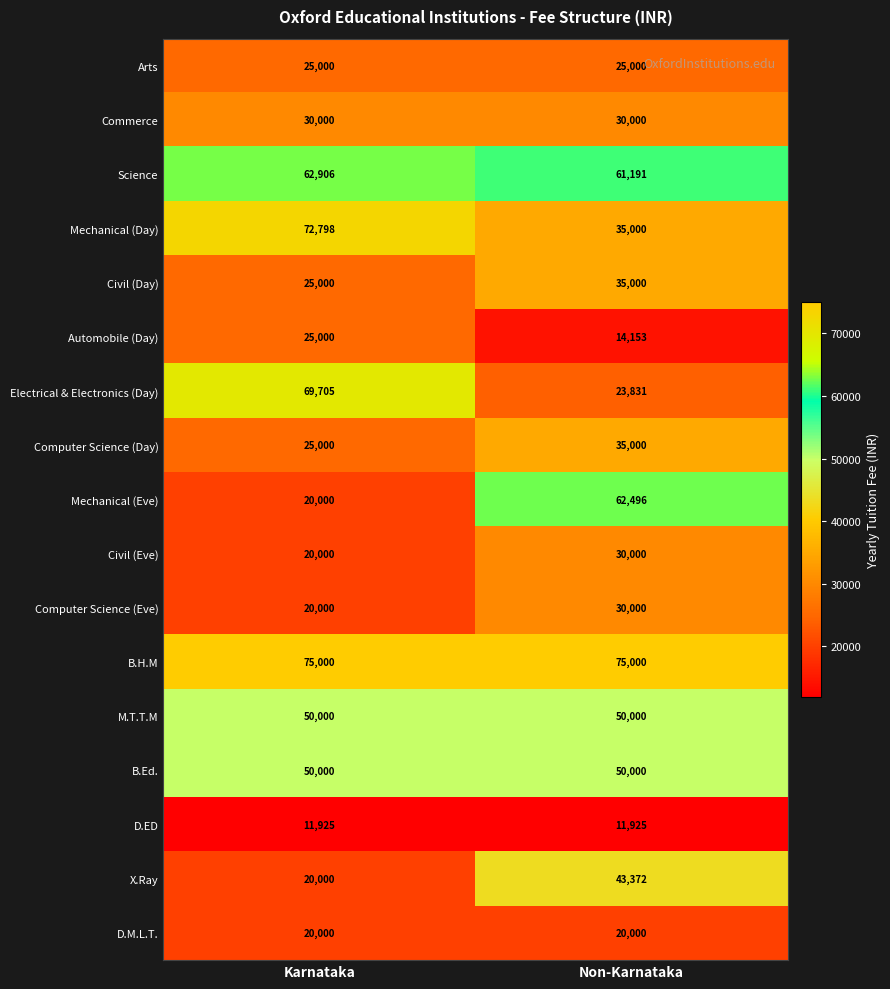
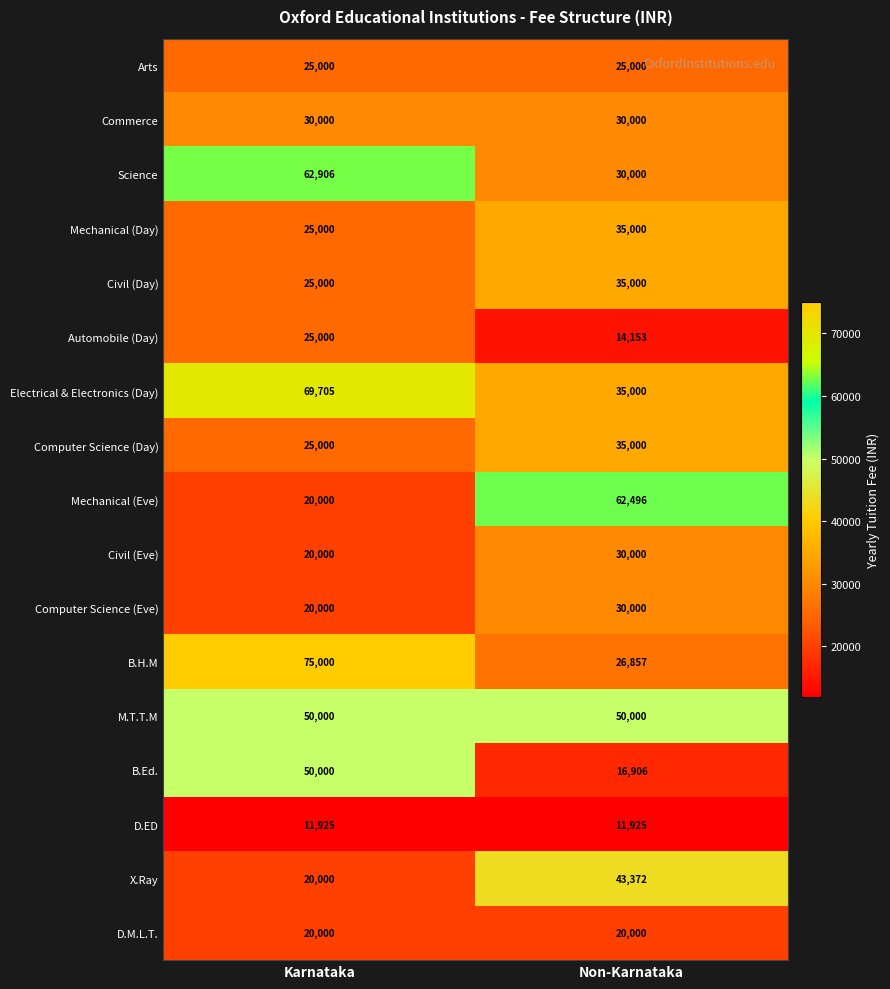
  {
    "Arts": {
      "Karnataka": "25,000"
    },
    "Commerce": {
      "Karnataka": "30,000",
      "Non-Karnataka": "30,000"
    },
    "Science": {
      "Karnataka": "62,906",
-     "Non-Karnataka": "61,191"
+     "Non-Karnataka": "30,000"
    },
    "Mechanical (Day)": {
-     "Karnataka": "72,798",
+     "Karnataka": "25,000",
      "Non-Karnataka": "35,000"
    },
    "Civil (Day)": {
      "Karnataka": "25,000",
      "Non-Karnataka": "35,000"
    },
    "Automobile (Day)": {
      "Karnataka": "25,000",
      "Non-Karnataka": "14,153"
    },
    "Electrical & Electronics (Day)": {
      "Karnataka": "69,705",
-     "Non-Karnataka": "23,831"
+     "Non-Karnataka": "35,000"
    },
    "Computer Science (Day)": {
      "Karnataka": "25,000",
      "Non-Karnataka": "35,000"
    },
    "Mechanical (Eve)": {
      "Karnataka": "20,000",
      "Non-Karnataka": "62,496"
    },
    "Civil (Eve)": {
      "Karnataka": "20,000",
      "Non-Karnataka": "30,000"
    },
    "Computer Science (Eve)": {
      "Karnataka": "20,000",
      "Non-Karnataka": "30,000"
    },
    "B.H.M": {
      "Karnataka": "75,000",
-     "Non-Karnataka": "75,000"
+     "Non-Karnataka": "26,857"
    },
    "M.T.T.M": {
      "Karnataka": "50,000",
      "Non-Karnataka": "50,000"
    },
    "B.Ed.": {
      "Karnataka": "50,000",
-     "Non-Karnataka": "50,000"
+     "Non-Karnataka": "16,906"
    },
    "D.ED": {
      "Karnataka": "11,925",
      "Non-Karnataka": "11,925"
    },
    "X.Ray": {
      "Karnataka": "20,000",
      "Non-Karnataka": "43,372"
    },
    "D.M.L.T.": {
      "Karnataka": "20,000",
      "Non-Karnataka": "20,000"
    }
  }
